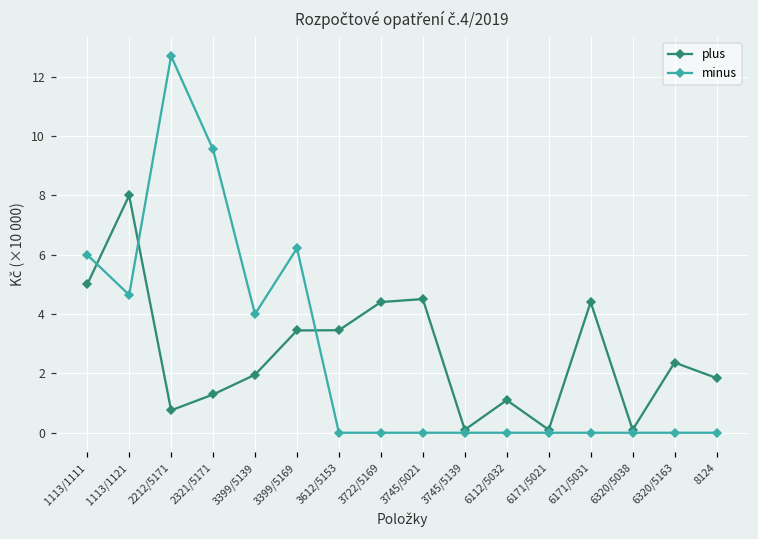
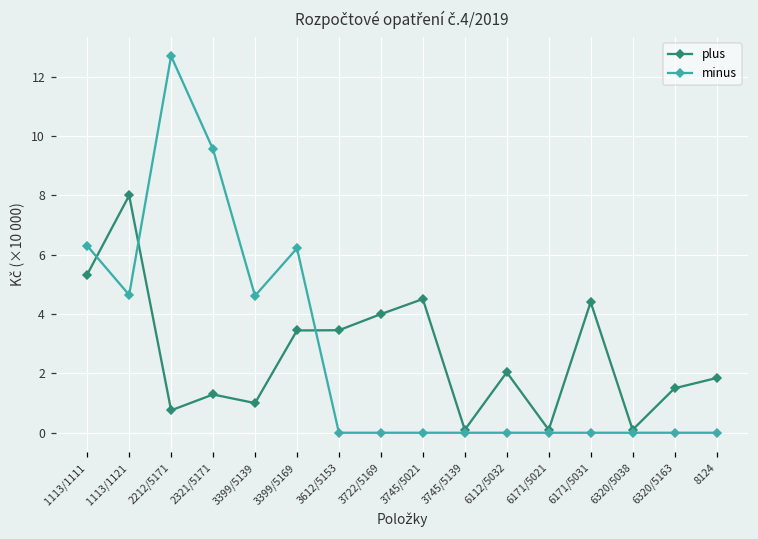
  {
    "plus": {
-     "1113/1111": 5.0,
+     "1113/1111": 5.3,
      "1113/1121": 8.0,
      "2212/5171": 0.8,
      "2321/5171": 1.3,
-     "3399/5139": 2.0,
+     "3399/5139": 1.0,
      "3399/5169": 3.4,
      "3612/5153": 3.5,
-     "3722/5169": 4.4,
+     "3722/5169": 4.0,
      "3745/5021": 4.5,
      "3745/5139": 0.1,
-     "6112/5032": 1.1,
+     "6112/5032": 2.0,
      "6171/5021": 0.1,
      "6171/5031": 4.4,
      "6320/5038": 0.1,
-     "6320/5163": 2.4,
+     "6320/5163": 1.5,
      "8124": 1.8
    },
    "minus": {
-     "1113/1111": 6.0,
+     "1113/1111": 6.3,
      "1113/1121": 4.6,
      "2212/5171": 12.7,
      "2321/5171": 9.6,
-     "3399/5139": 4.0,
+     "3399/5139": 4.6,
      "3399/5169": 6.2,
      "3612/5153": 0.0,
      "3722/5169": 0.0,
      "3745/5021": 0.0,
      "3745/5139": 0.0,
      "6112/5032": 0.0,
      "6171/5021": 0.0,
      "6171/5031": 0.0,
      "6320/5038": 0.0,
      "6320/5163": 0.0,
      "8124": 0.0
    }
  }
